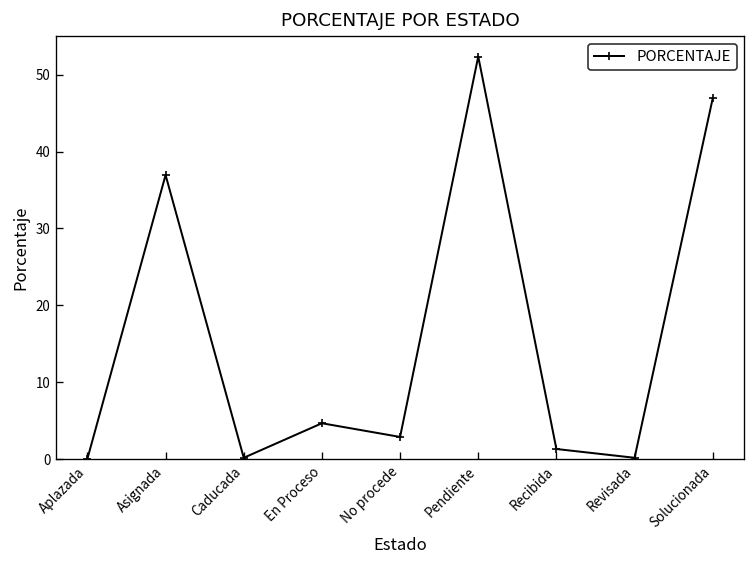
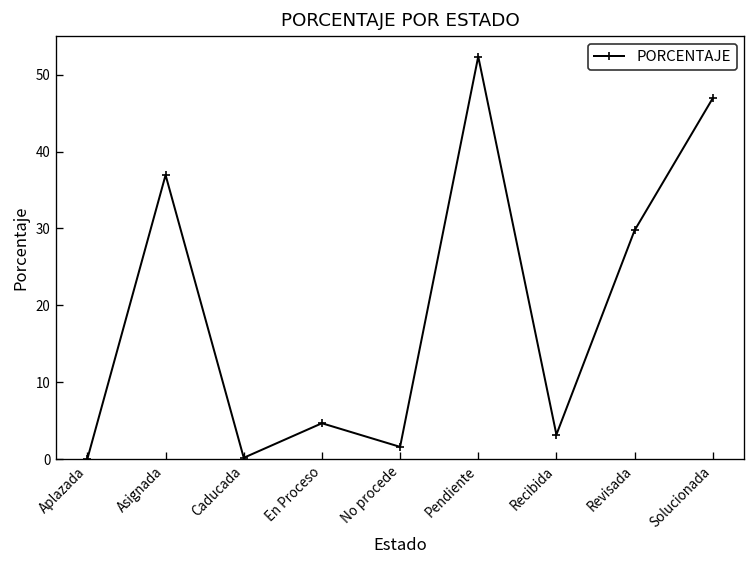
  {
    "Aplazada": 0,
    "Asignada": 37,
    "Caducada": 0,
    "En Proceso": 5,
-   "No procede": 3,
+   "No procede": 2,
    "Pendiente": 52,
-   "Recibida": 1,
-   "Revisada": 0,
+   "Recibida": 3,
+   "Revisada": 30,
    "Solucionada": 47
  }
